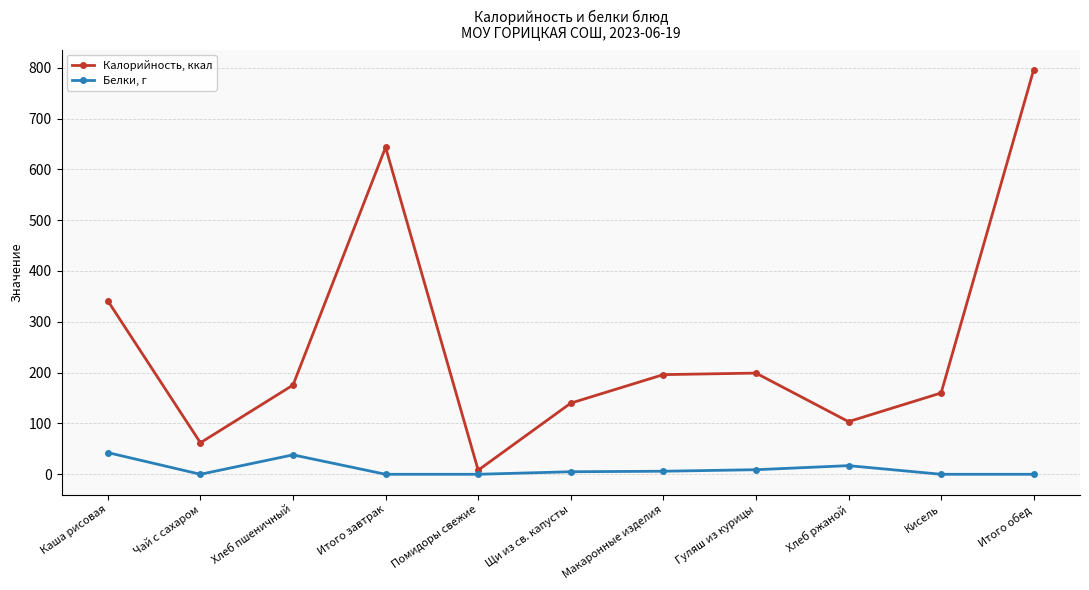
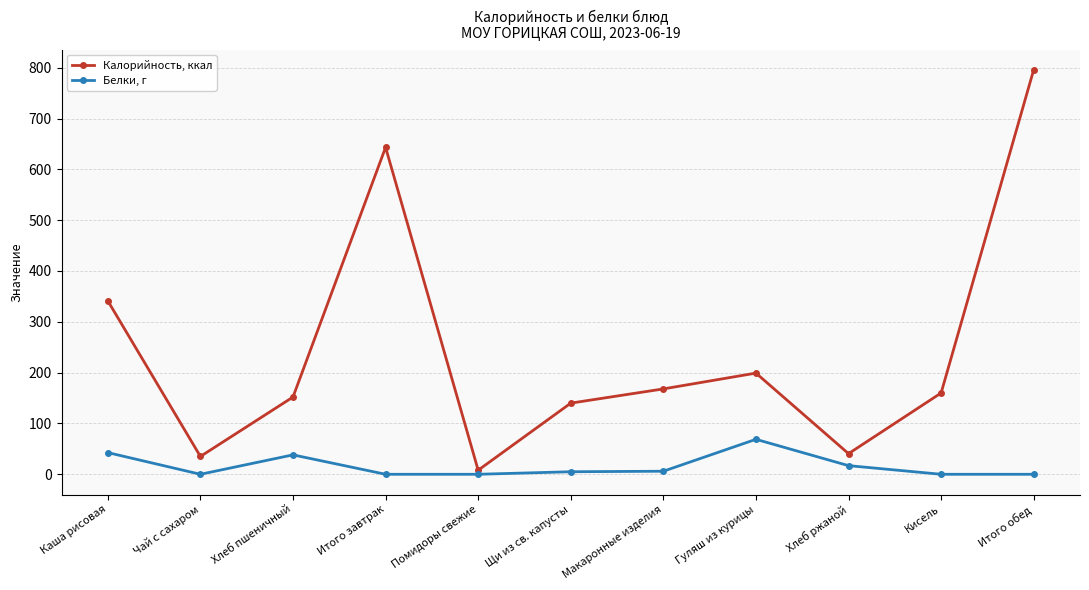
  {
    "Калорийность, ккал": {
      "Каша рисовая": 340,
-     "Чай с сахаром": 60,
-     "Хлеб пшеничный": 180,
+     "Чай с сахаром": 40,
+     "Хлеб пшеничный": 150,
      "Итого завтрак": 640,
      "Помидоры свежие": 10,
      "Щи из св. капусты": 140,
-     "Макаронные изделия": 200,
+     "Макаронные изделия": 170,
      "Гуляш из курицы": 200,
-     "Хлеб ржаной": 100,
+     "Хлеб ржаной": 40,
      "Кисель": 160,
      "Итого обед": 800
    },
    "Белки, г": {
      "Каша рисовая": 40,
      "Чай с сахаром": 0,
      "Хлеб пшеничный": 40,
      "Итого завтрак": 0,
      "Помидоры свежие": 0,
      "Щи из св. капусты": 10,
      "Макаронные изделия": 10,
-     "Гуляш из курицы": 10,
+     "Гуляш из курицы": 70,
      "Хлеб ржаной": 20,
      "Кисель": 0,
      "Итого обед": 0
    }
  }
